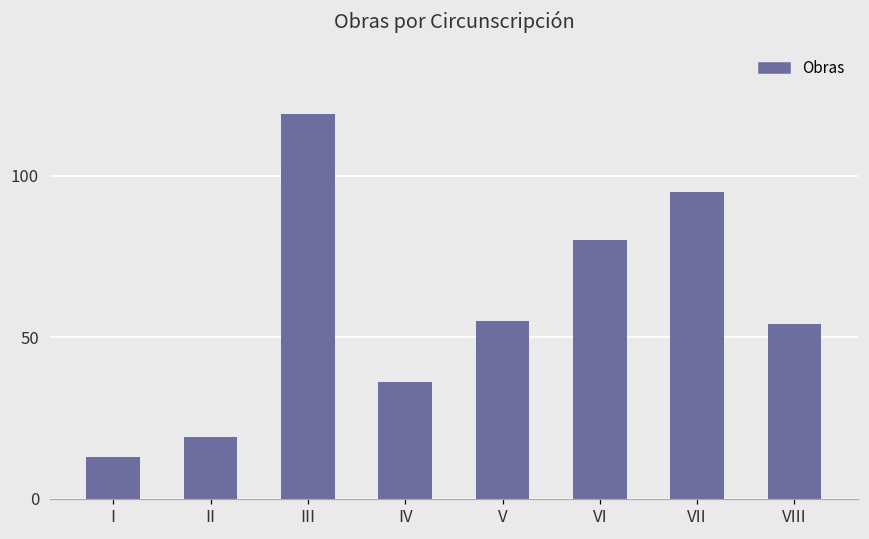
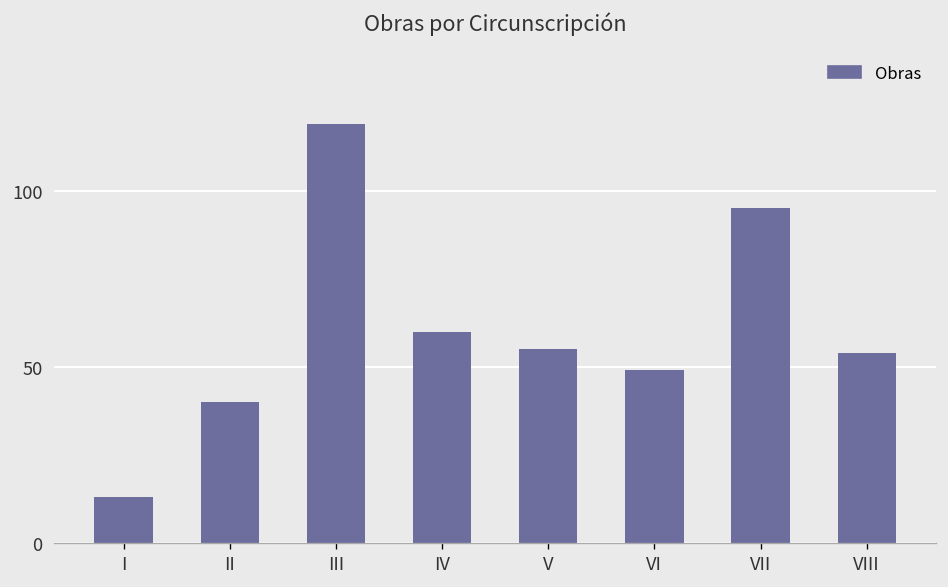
  {
    "I": 13,
-   "II": 19,
+   "II": 40,
    "III": 119,
-   "IV": 36,
+   "IV": 60,
    "V": 55,
-   "VI": 80,
+   "VI": 49,
    "VII": 95,
    "VIII": 54
  }
